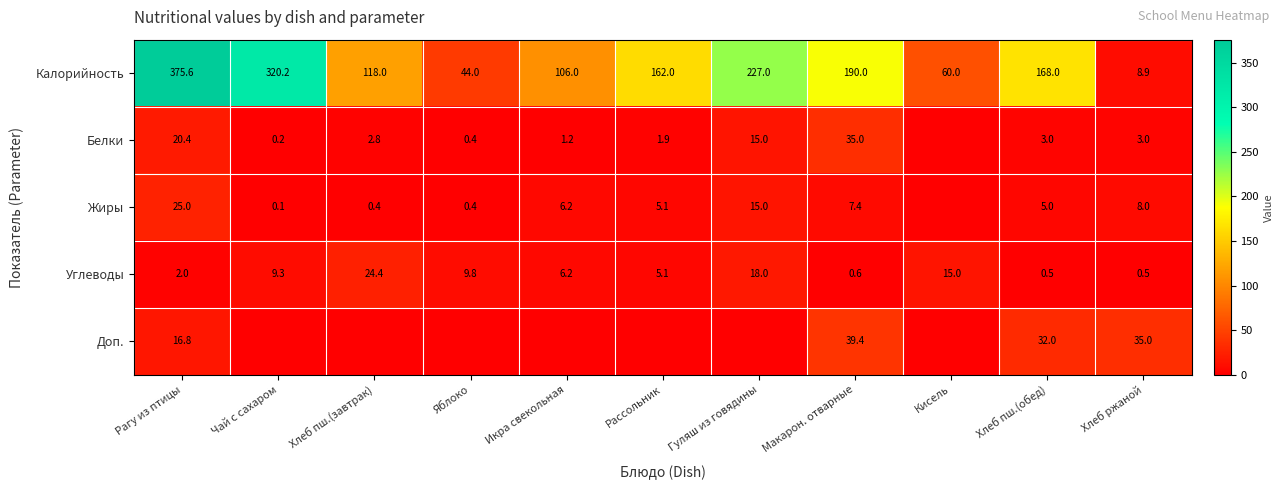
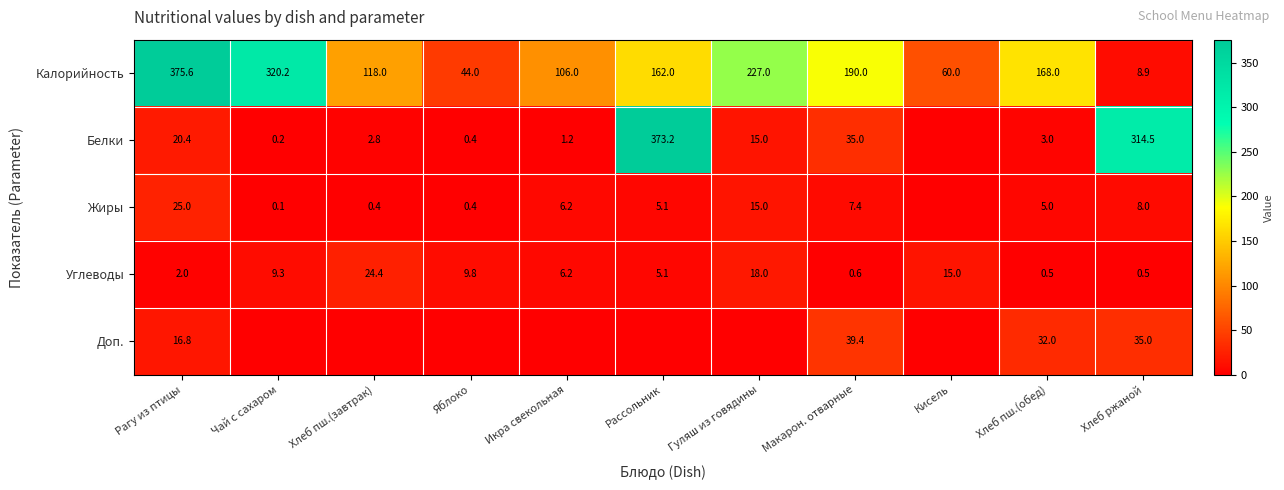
  {
    "Калорийность": {
      "Рагу из птицы": 375.6,
      "Чай с сахаром": 320.2,
      "Хлеб пш.(завтрак)": 118.0,
      "Яблоко": 44.0,
      "Икра свекольная": 106.0,
      "Рассольник": 162.0,
      "Гуляш из говядины": 227.0,
      "Макарон. отварные": 190.0,
      "Кисель": 60.0,
      "Хлеб пш.(обед)": 168.0,
      "Хлеб ржаной": 8.9
    },
    "Белки": {
      "Рагу из птицы": 20.4,
      "Чай с сахаром": 0.2,
      "Хлеб пш.(завтрак)": 2.8,
      "Яблоко": 0.4,
      "Икра свекольная": 1.2,
-     "Рассольник": 1.9,
+     "Рассольник": 373.2,
      "Гуляш из говядины": 15.0,
      "Макарон. отварные": 35.0,
      "Хлеб пш.(обед)": 3.0,
-     "Хлеб ржаной": 3.0
+     "Хлеб ржаной": 314.5
    },
    "Жиры": {
      "Рагу из птицы": 25.0,
      "Чай с сахаром": 0.1,
      "Хлеб пш.(завтрак)": 0.4,
      "Яблоко": 0.4,
      "Икра свекольная": 6.2,
      "Рассольник": 5.1,
      "Гуляш из говядины": 15.0,
      "Макарон. отварные": 7.4,
      "Хлеб пш.(обед)": 5.0,
      "Хлеб ржаной": 8.0
    },
    "Углеводы": {
      "Рагу из птицы": 2.0,
      "Чай с сахаром": 9.3,
      "Хлеб пш.(завтрак)": 24.4,
      "Яблоко": 9.8,
      "Икра свекольная": 6.2,
      "Рассольник": 5.1,
      "Гуляш из говядины": 18.0,
      "Макарон. отварные": 0.6,
      "Кисель": 15.0,
      "Хлеб пш.(обед)": 0.5,
      "Хлеб ржаной": 0.5
    },
    "Доп.": {
      "Рагу из птицы": 16.8,
      "Макарон. отварные": 39.4,
      "Хлеб пш.(обед)": 32.0,
      "Хлеб ржаной": 35.0
    }
  }
